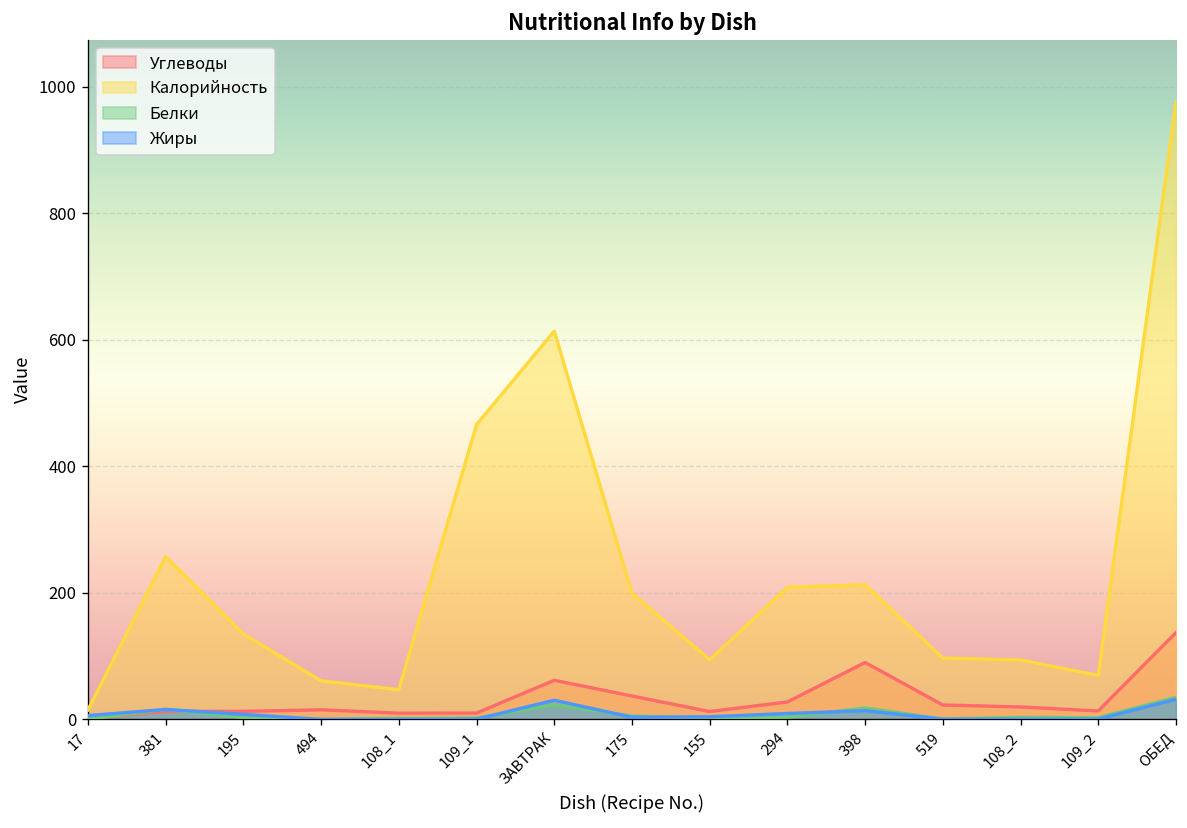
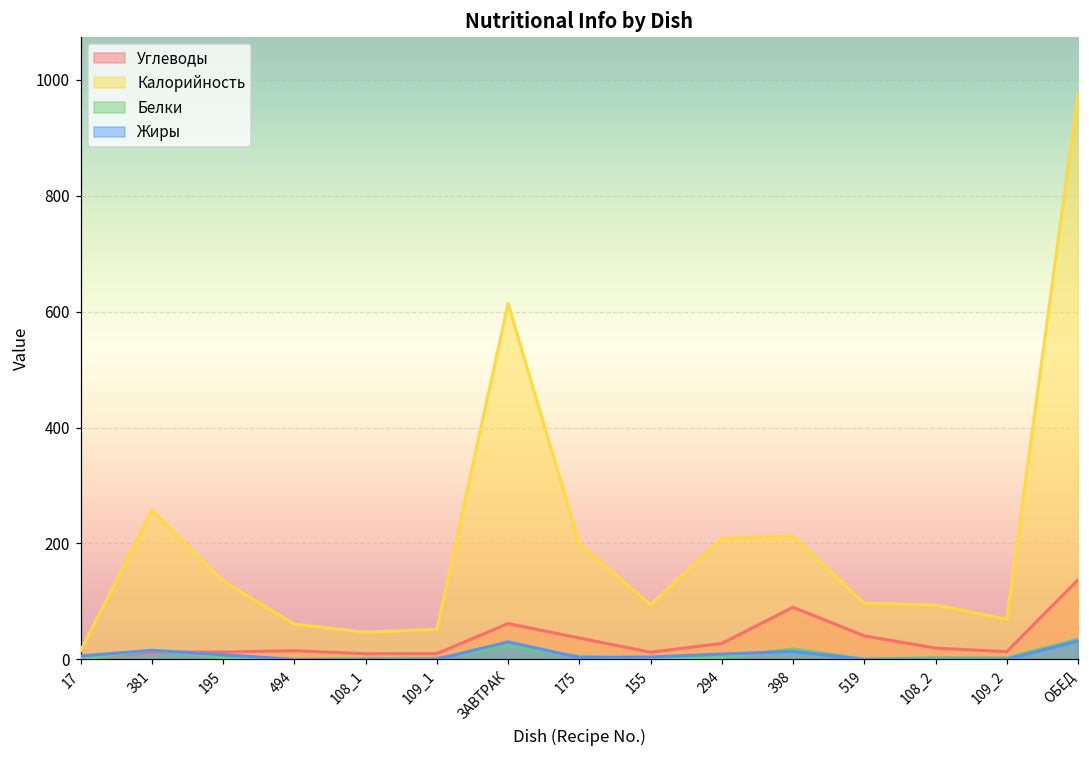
  {
    "Углеводы": {
      "494": 20,
      "108_1": 10,
      "109_1": 10,
      "ЗАВТРАК": 60,
      "175": 40,
      "155": 10,
      "294": 30,
      "398": 90,
-     "519": 20,
+     "519": 40,
      "108_2": 20,
      "109_2": 10,
      "ОБЕД": 140
    },
    "Калорийность": {
      "17": 10,
      "381": 260,
      "195": 140,
      "494": 60,
      "108_1": 50,
-     "109_1": 470,
+     "109_1": 50,
      "ЗАВТРАК": 610,
      "175": 200,
      "155": 90,
      "294": 210,
      "398": 210,
      "519": 100,
      "108_2": 90,
      "109_2": 70,
      "ОБЕД": 980
    },
    "Белки": {
      "195": 0,
      "ЗАВТРАК": 20,
      "294": 0
    },
    "Жиры": {
      "17": 10,
      "ЗАВТРАК": 30,
      "294": 10
    }
  }
